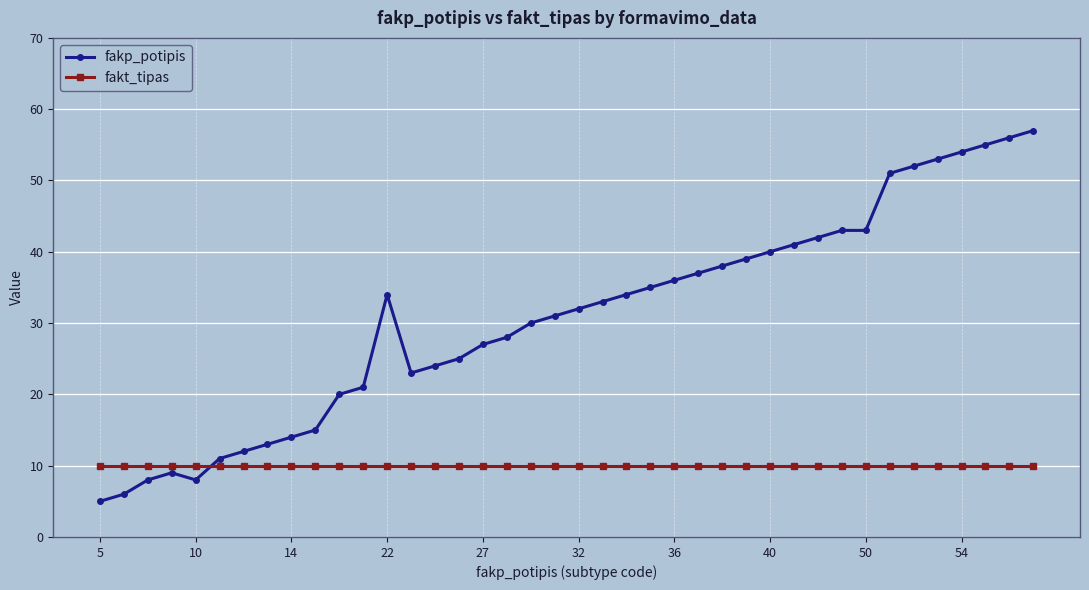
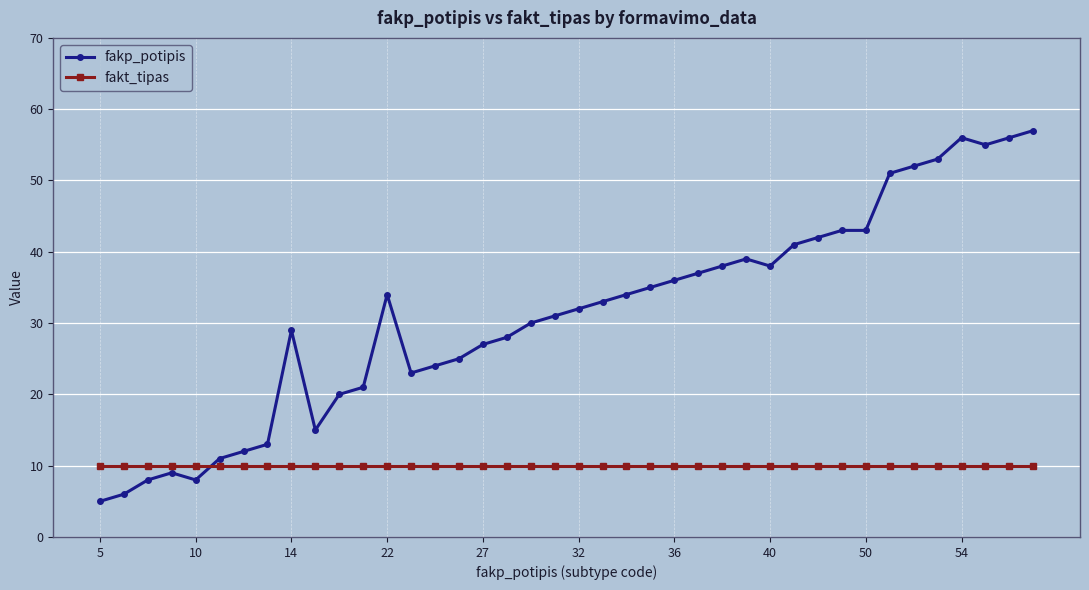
  {
    "fakp_potipis": {
      "5": 5,
      "10": 8,
-     "14": 14,
+     "14": 29,
      "22": 34,
      "27": 27,
      "32": 32,
      "36": 36,
-     "40": 40,
+     "40": 38,
      "50": 43,
-     "54": 54
+     "54": 56
    },
    "fakt_tipas": {
      "5": 10,
      "10": 10,
      "14": 10,
      "22": 10,
      "27": 10,
      "32": 10,
      "36": 10,
      "40": 10,
      "50": 10,
      "54": 10
    }
  }
